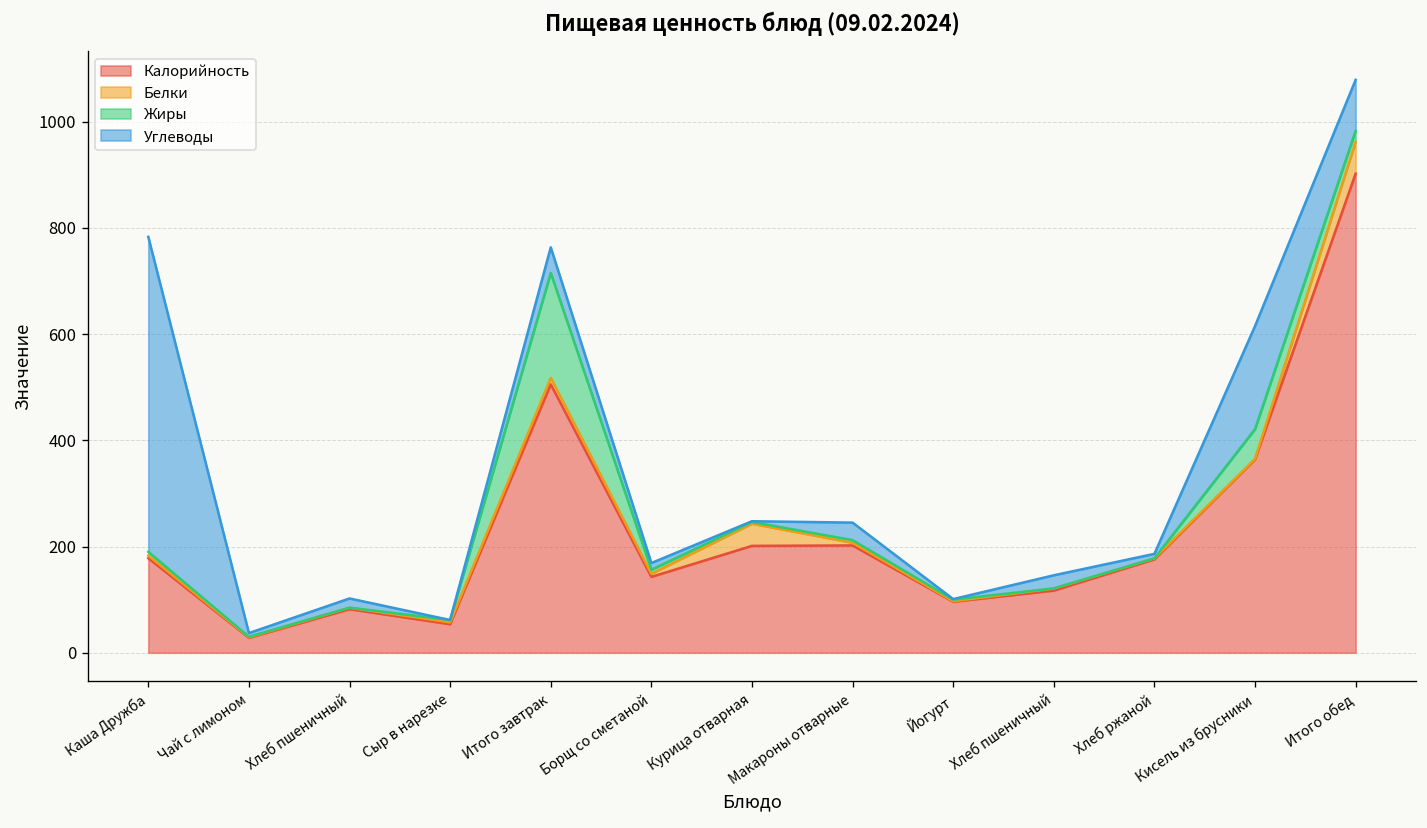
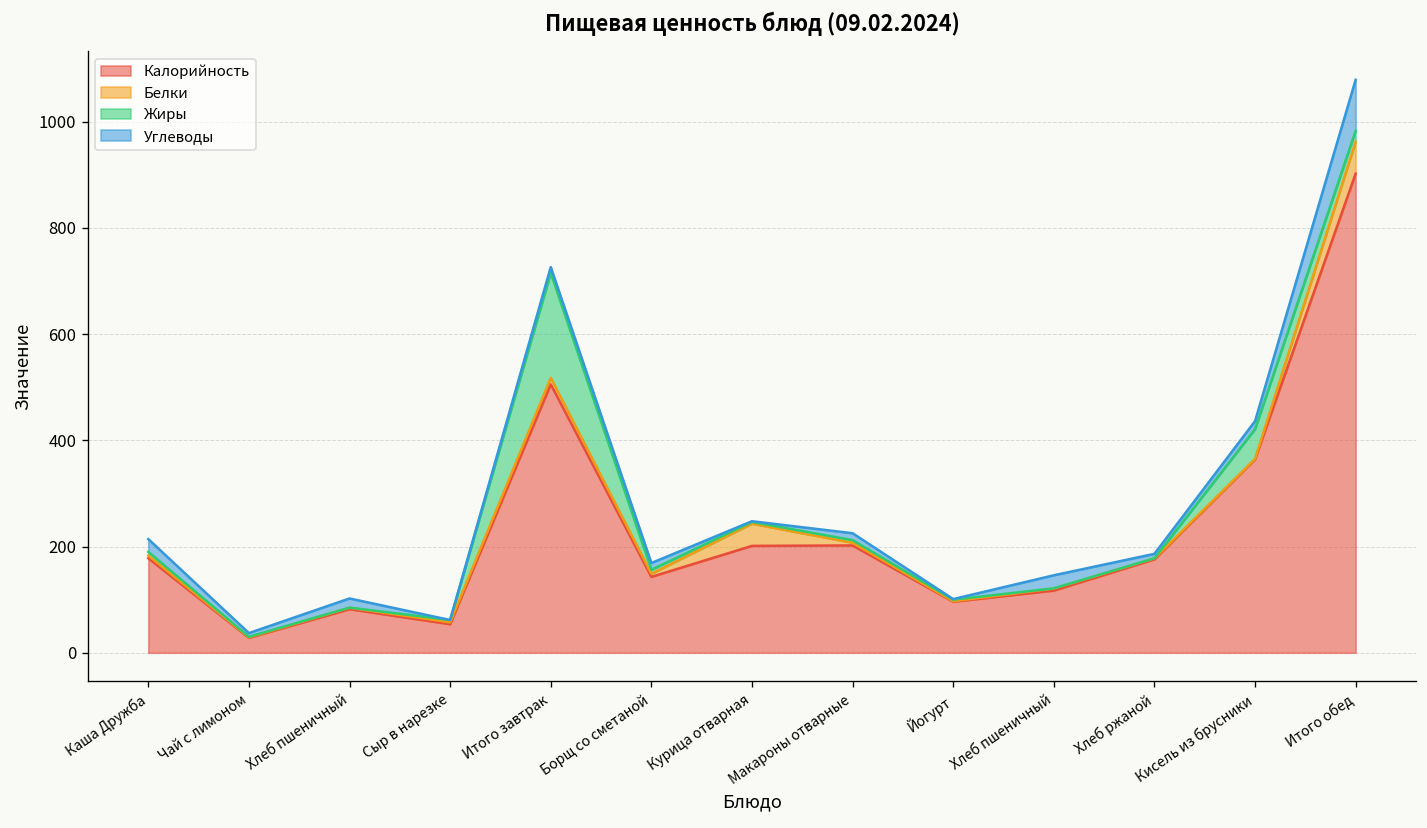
  {
    "Калорийность": {
      "Итого завтрак": 510,
      "Борщ со сметаной": 140,
      "Курица отварная": 200,
      "Итого обед": 900
    },
    "Белки": {
      "Итого завтрак": 10,
      "Борщ со сметаной": 10,
      "Итого обед": 60
    },
    "Жиры": {
      "Каша Дружба": 10,
      "Итого завтрак": 200,
      "Борщ со сметаной": 10,
      "Кисель из брусники": 60,
      "Итого обед": 20
    },
    "Углеводы": {
-     "Каша Дружба": 590,
+     "Каша Дружба": 20,
      "Чай с лимоном": 10,
-     "Итого завтрак": 50,
+     "Итого завтрак": 10,
      "Борщ со сметаной": 10,
-     "Макароны отварные": 30,
+     "Макароны отварные": 10,
      "Хлеб ржаной": 10,
-     "Кисель из брусники": 190,
+     "Кисель из брусники": 20,
      "Итого обед": 100
    }
  }
